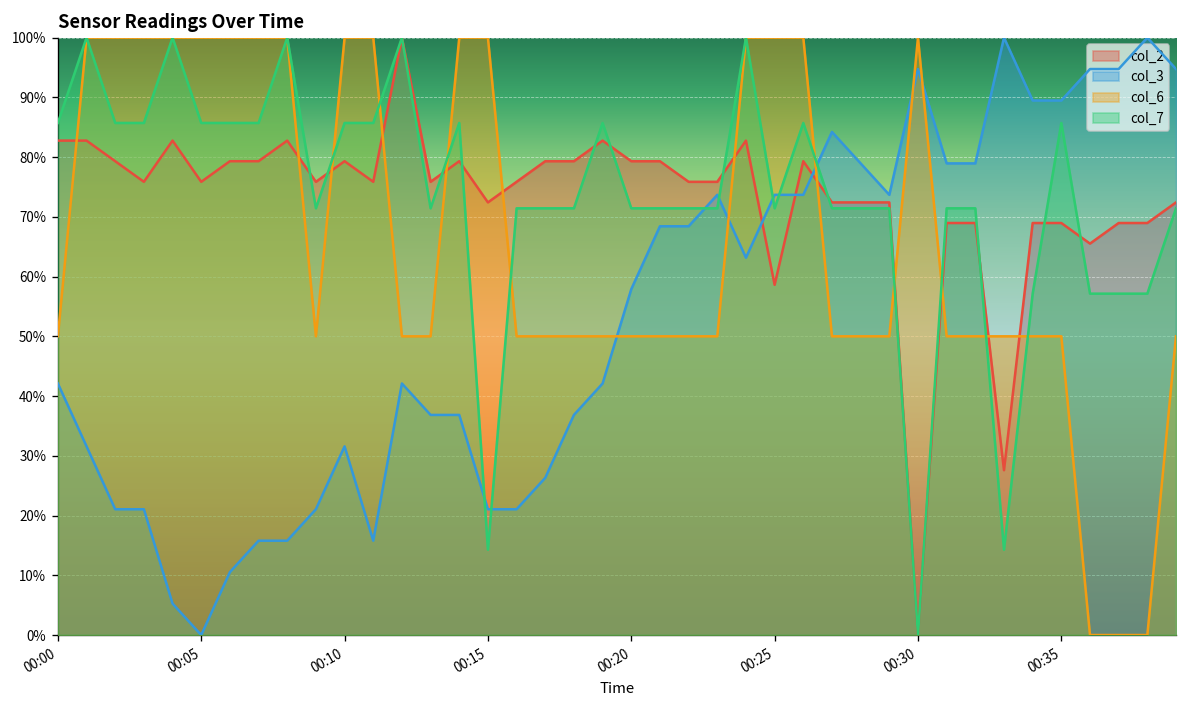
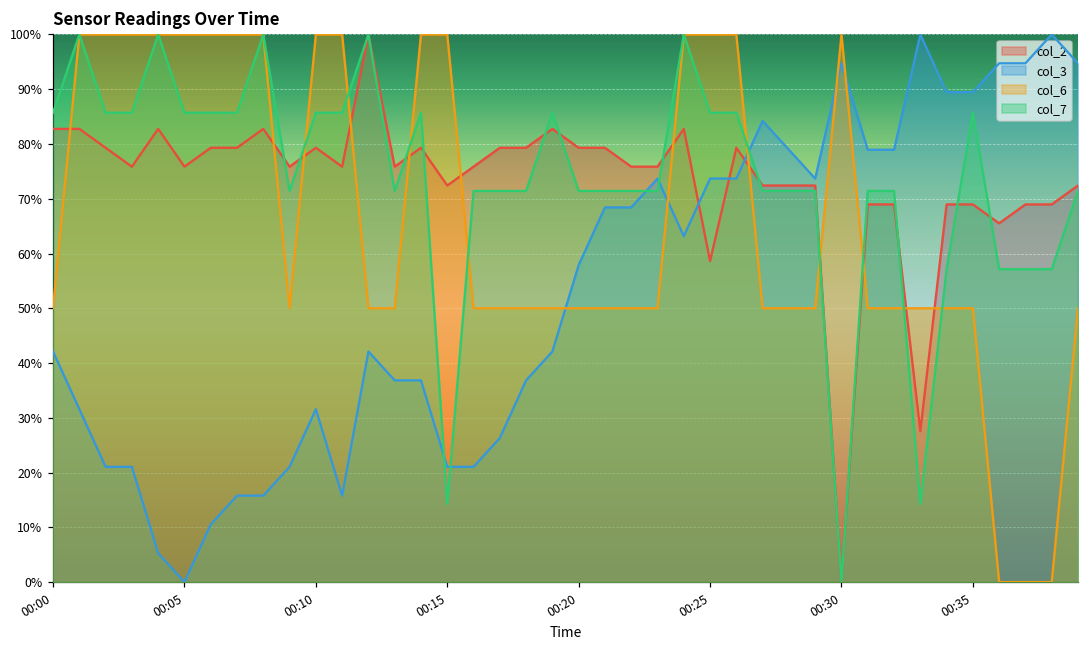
  {
    "col_3": {
      "00:00": "42%",
      "00:05": "0%",
      "00:10": "32%",
      "00:15": "21%",
      "00:20": "58%",
      "00:25": "74%",
      "00:30": "95%",
      "00:35": "89%"
    },
    "col_7": {
      "00:00": "86%",
      "00:05": "86%",
      "00:10": "86%",
      "00:15": "14%",
      "00:20": "71%",
-     "00:25": "71%",
+     "00:25": "86%",
      "00:35": "86%"
    }
  }
